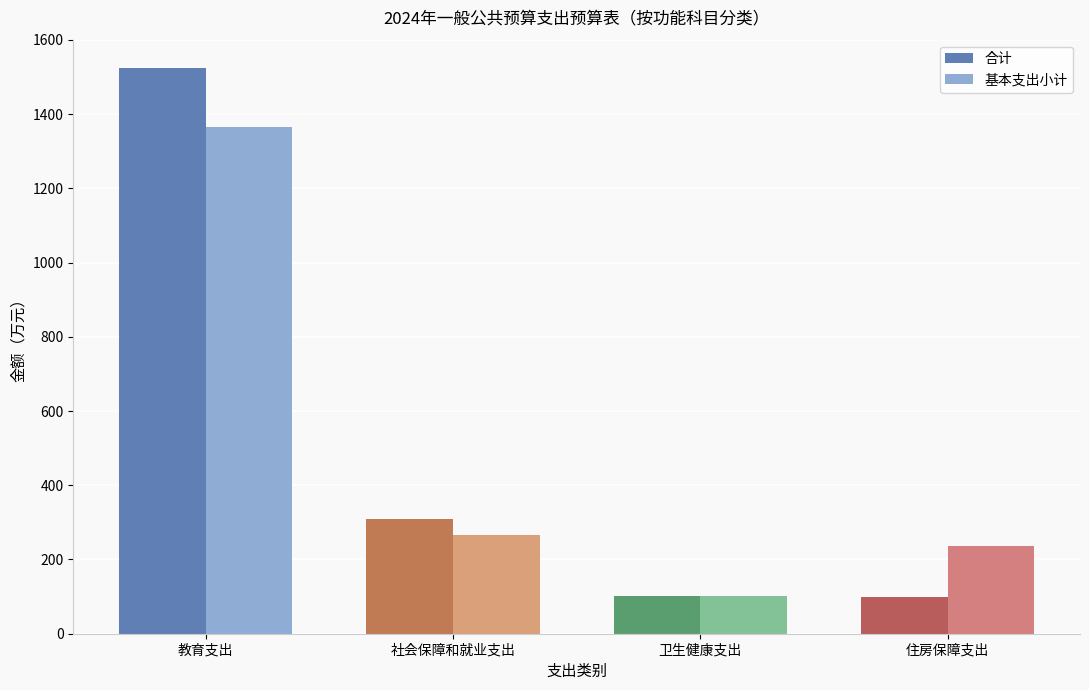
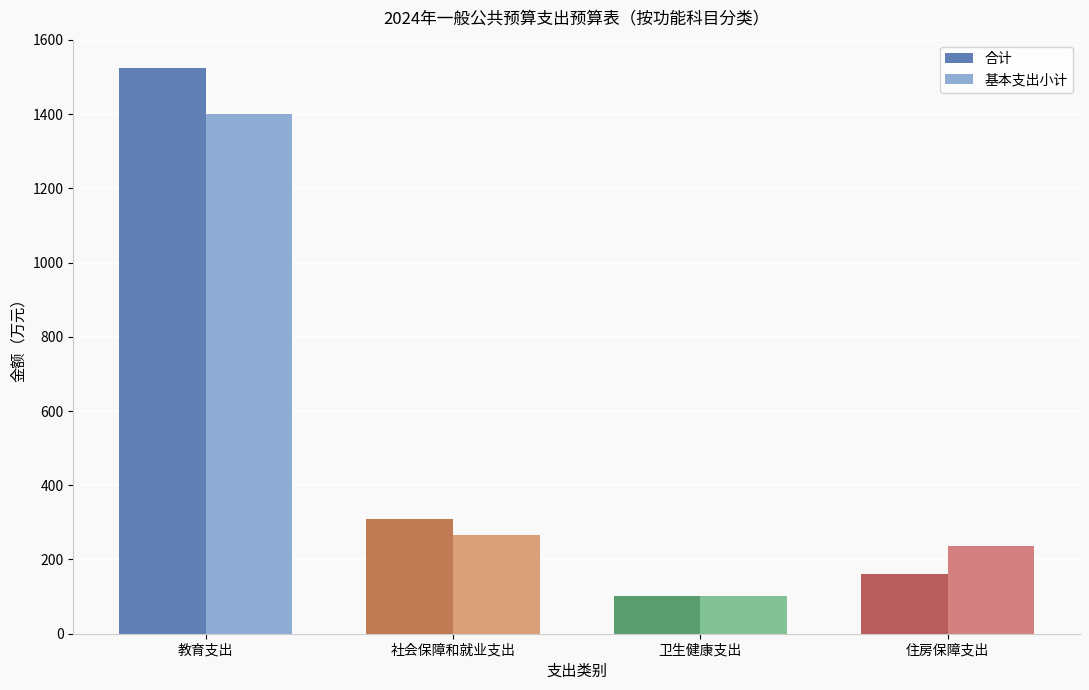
  {
    "合计": {
      "教育支出": 1520,
      "社会保障和就业支出": 310,
      "卫生健康支出": 100,
-     "住房保障支出": 100
+     "住房保障支出": 160
    },
    "基本支出小计": {
-     "教育支出": 1360,
+     "教育支出": 1400,
      "社会保障和就业支出": 270,
      "卫生健康支出": 100,
      "住房保障支出": 240
    }
  }
